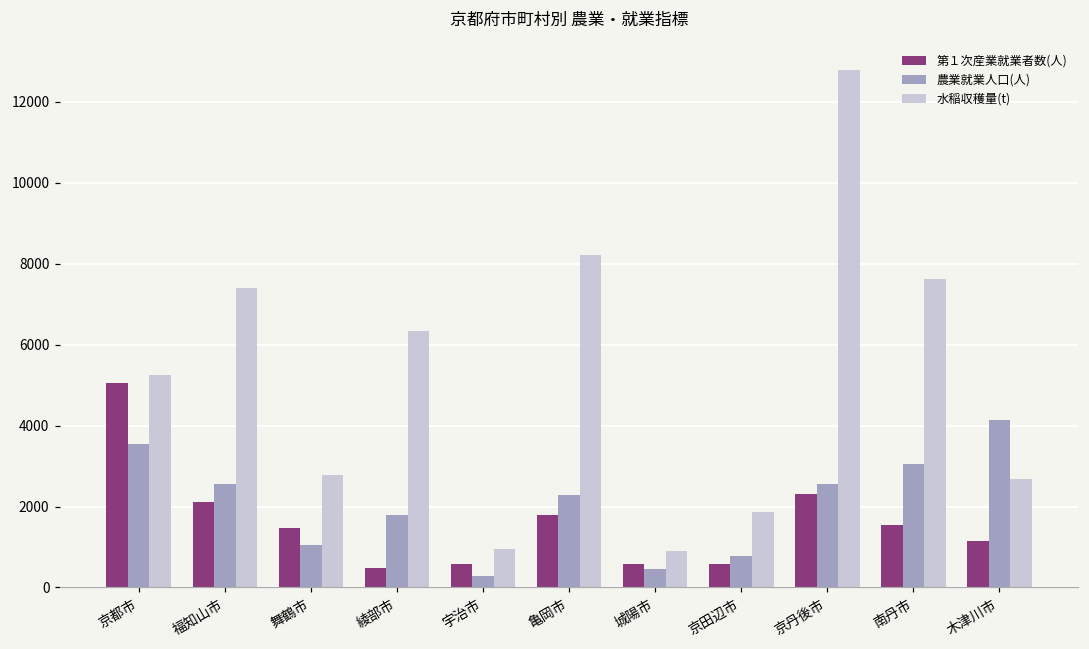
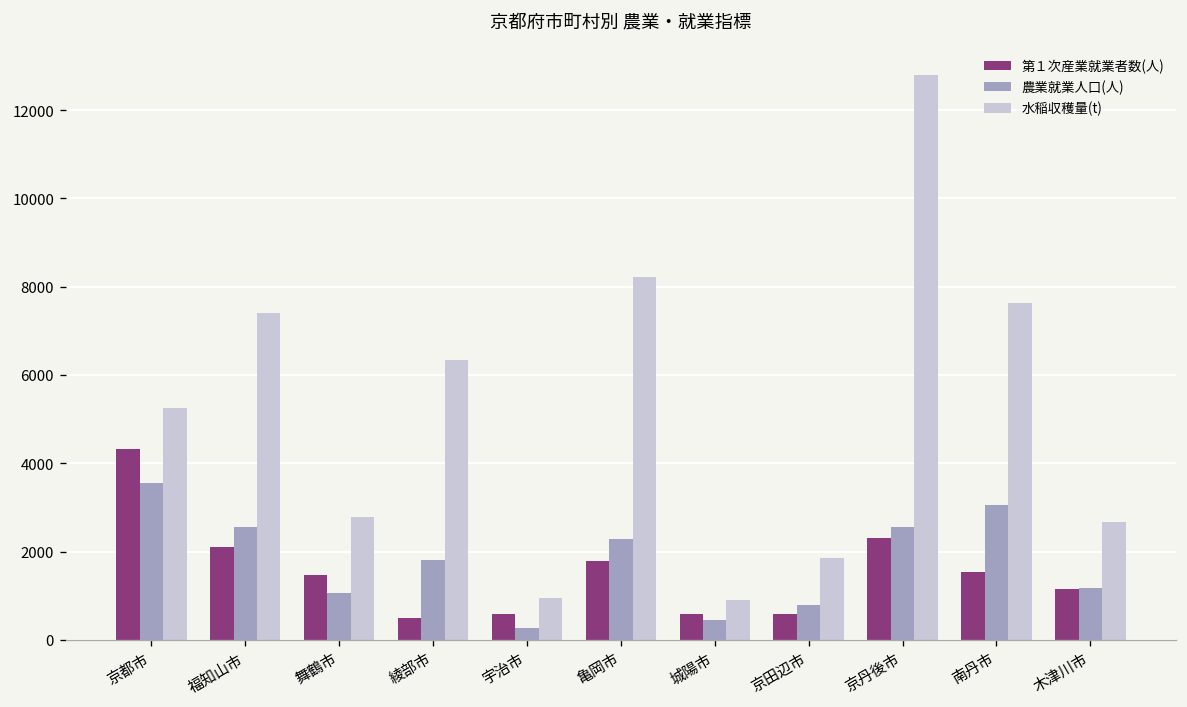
  {
    "第１次産業就業者数(人)": {
-     "京都市": 5100,
+     "京都市": 4300,
      "福知山市": 2100,
      "舞鶴市": 1500,
      "綾部市": 500,
      "宇治市": 600,
      "亀岡市": 1800,
      "城陽市": 600,
      "京田辺市": 600,
      "京丹後市": 2300,
      "南丹市": 1500,
      "木津川市": 1100
    },
    "農業就業人口(人)": {
      "京都市": 3500,
      "福知山市": 2600,
      "舞鶴市": 1100,
      "綾部市": 1800,
      "宇治市": 300,
      "亀岡市": 2300,
      "城陽市": 500,
      "京田辺市": 800,
      "京丹後市": 2500,
      "南丹市": 3100,
-     "木津川市": 4100
+     "木津川市": 1200
    },
    "水稲収穫量(t)": {
      "京都市": 5300,
      "福知山市": 7400,
      "舞鶴市": 2800,
      "綾部市": 6300,
      "宇治市": 1000,
      "亀岡市": 8200,
      "城陽市": 900,
      "京田辺市": 1900,
      "京丹後市": 12800,
      "南丹市": 7600,
      "木津川市": 2700
    }
  }
